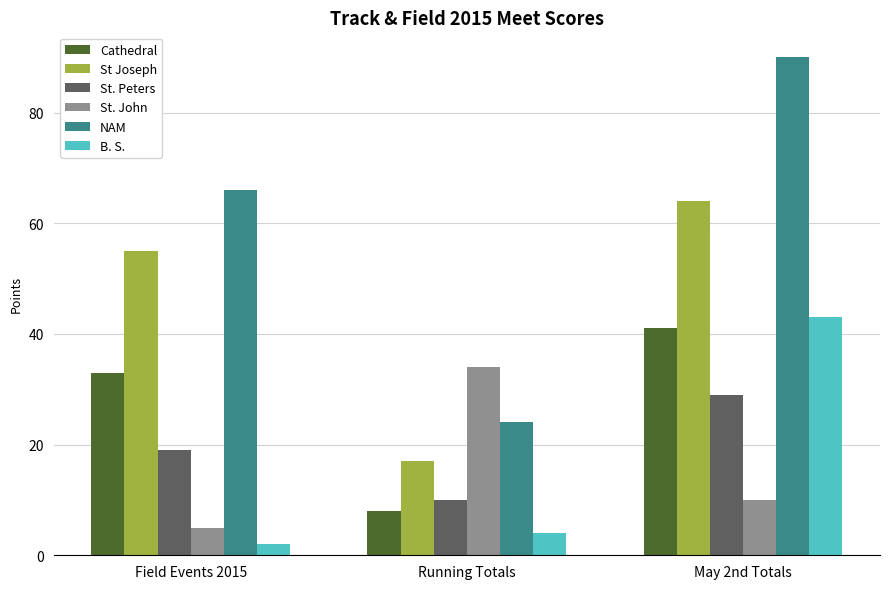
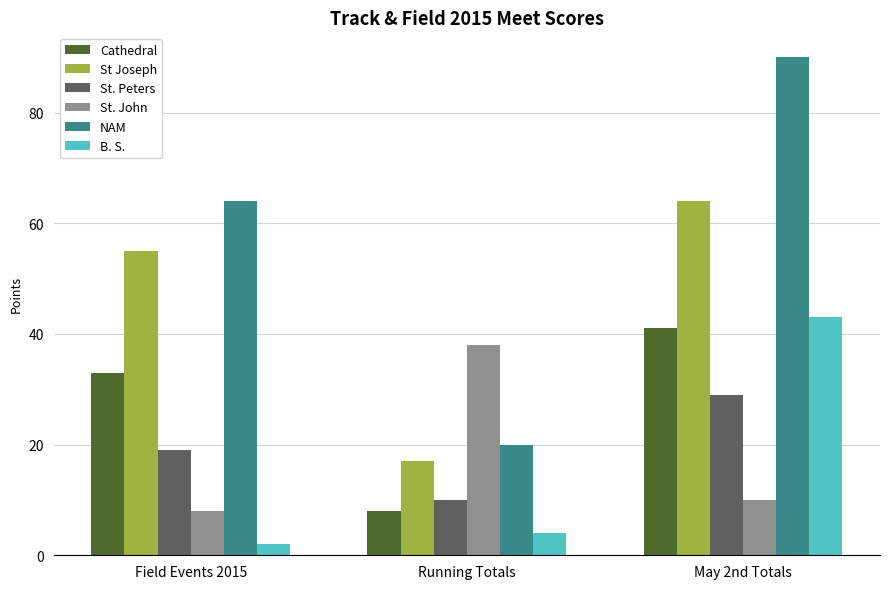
  {
    "St Joseph": {
      "Field Events 2015": 55,
      "Running Totals": 17,
      "May 2nd Totals": 64
    },
    "St. John": {
-     "Field Events 2015": 5,
-     "Running Totals": 34,
+     "Field Events 2015": 8,
+     "Running Totals": 38,
      "May 2nd Totals": 10
    },
    "NAM": {
-     "Field Events 2015": 66,
-     "Running Totals": 24,
+     "Field Events 2015": 64,
+     "Running Totals": 20,
      "May 2nd Totals": 90
    },
    "B. S.": {
      "Field Events 2015": 2,
      "Running Totals": 4,
      "May 2nd Totals": 43
    }
  }
